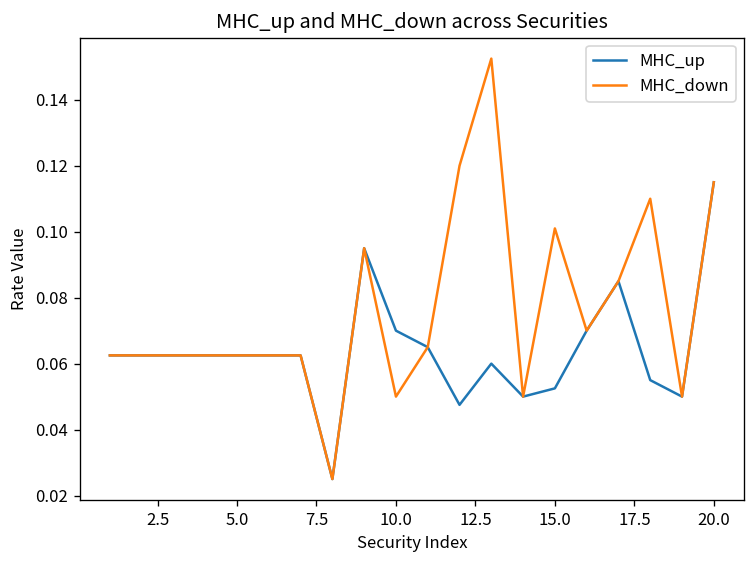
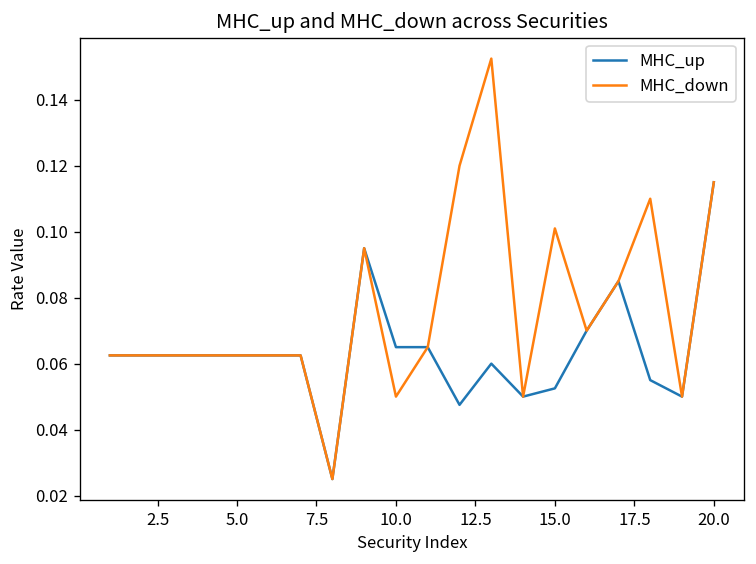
  {
    "MHC_up": {
-     "10.0": 0.070,
+     "10.0": 0.065,
      "15.0": 0.053
    },
    "MHC_down": {
      "10.0": 0.050,
      "15.0": 0.101
    }
  }
